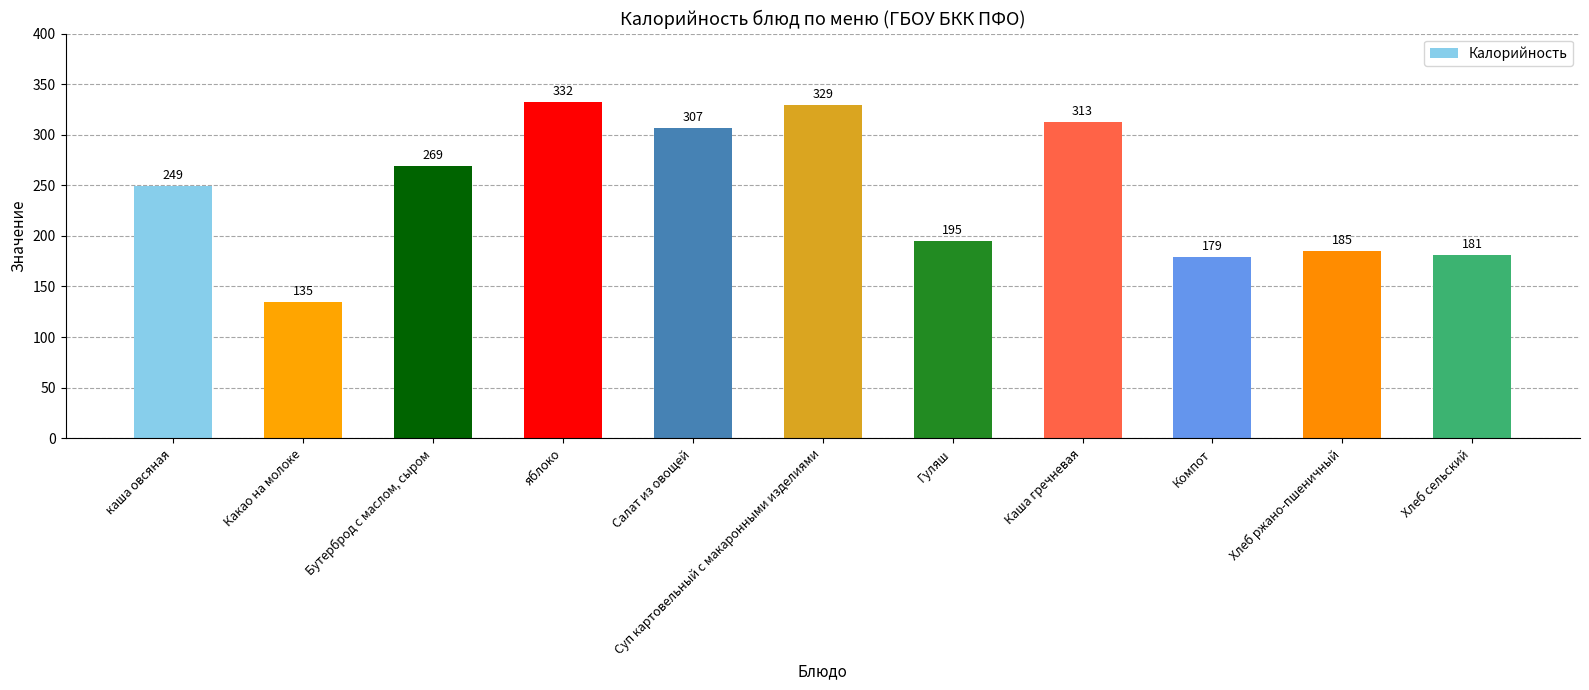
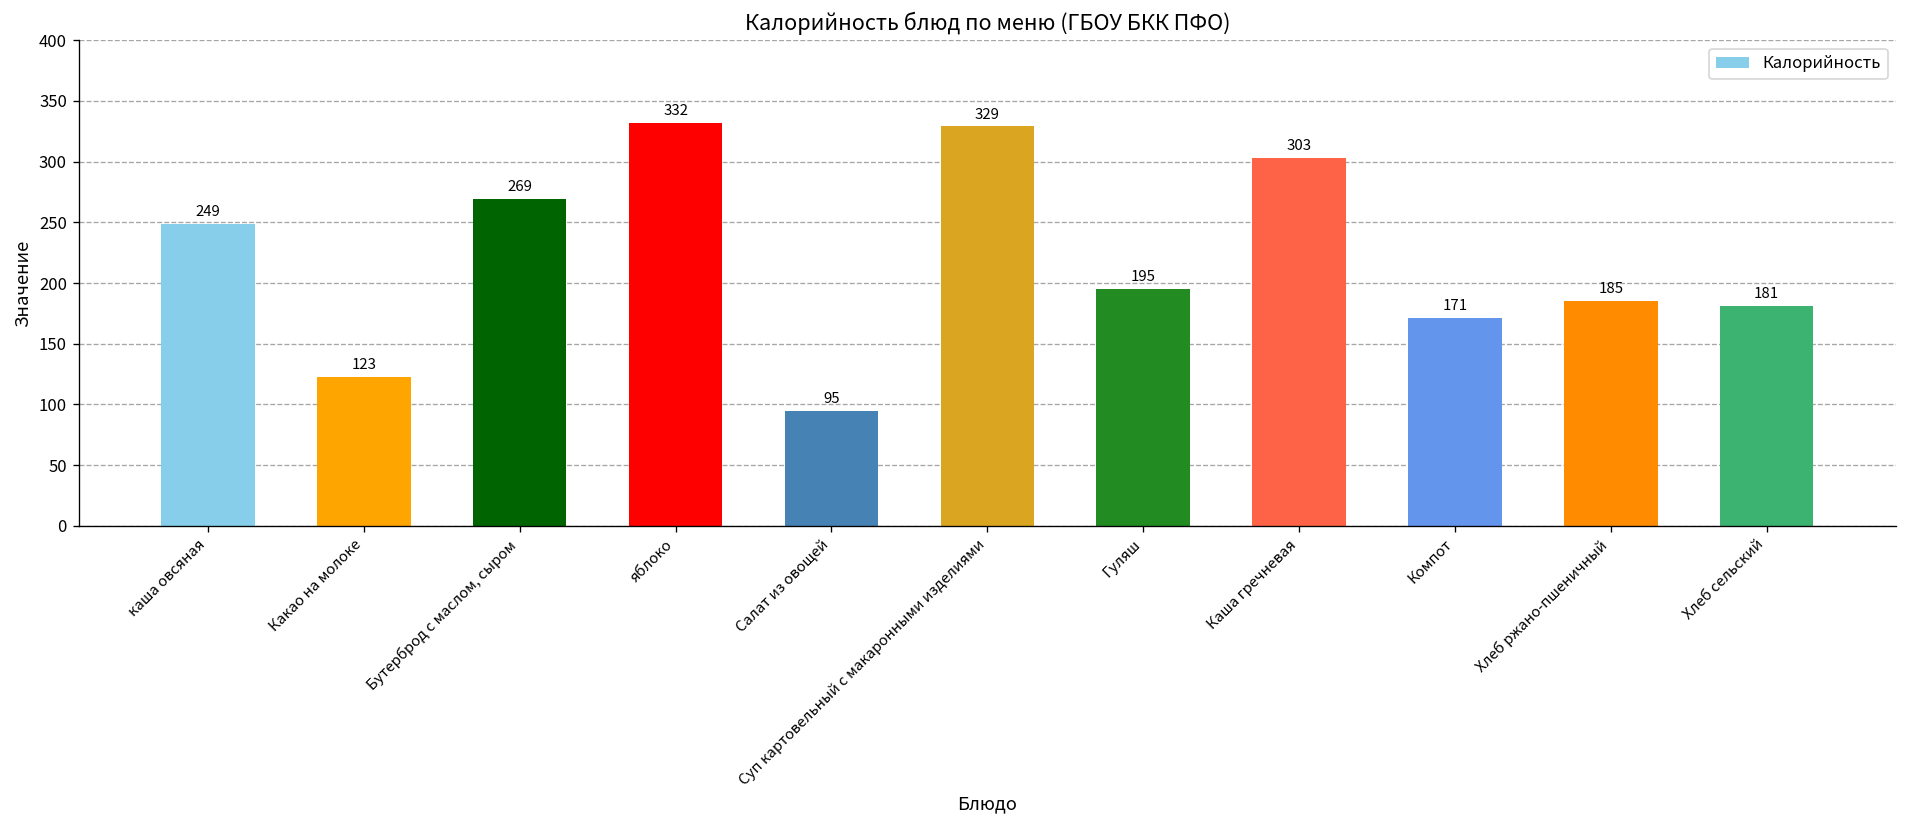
  {
    "каша овсяная": 249,
-   "Какао на молоке": 135,
+   "Какао на молоке": 123,
    "Бутерброд с маслом, сыром": 269,
    "яблоко": 332,
-   "Салат из овощей": 307,
+   "Салат из овощей": 95,
    "Суп картовельный с макаронными изделиями": 329,
    "Гуляш": 195,
-   "Каша гречневая": 313,
-   "Компот": 179,
+   "Каша гречневая": 303,
+   "Компот": 171,
    "Хлеб ржано-пшеничный": 185,
    "Хлеб сельский": 181
  }
